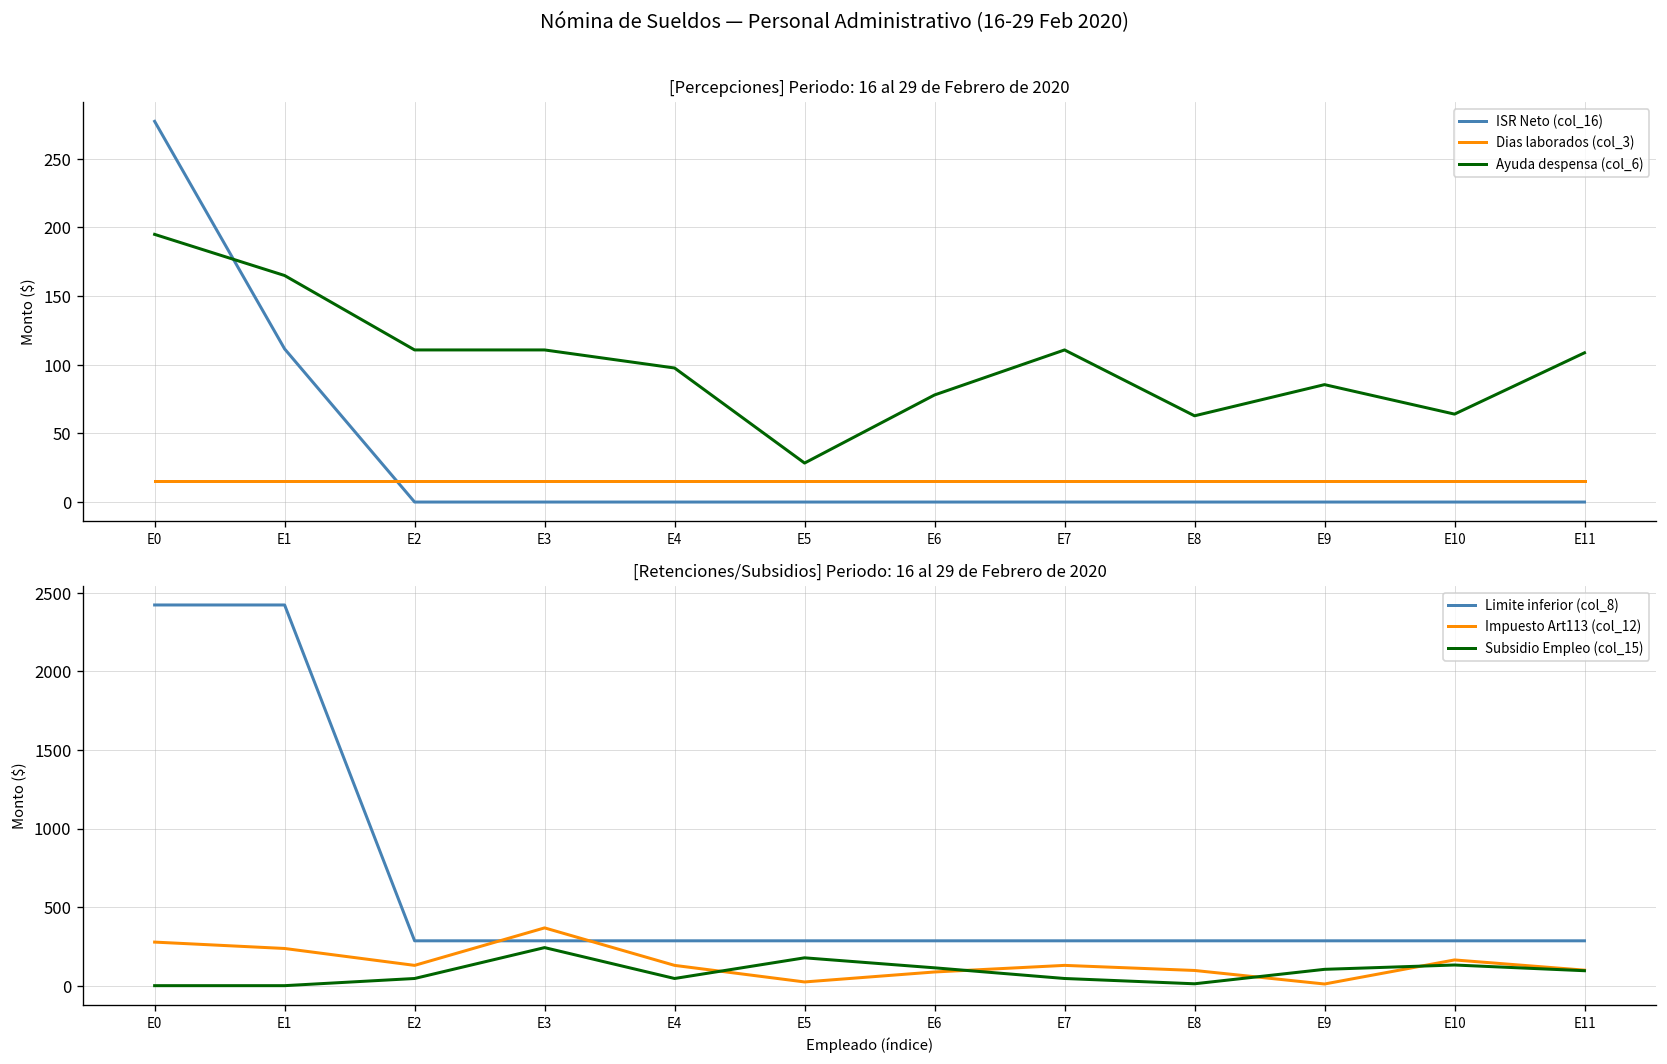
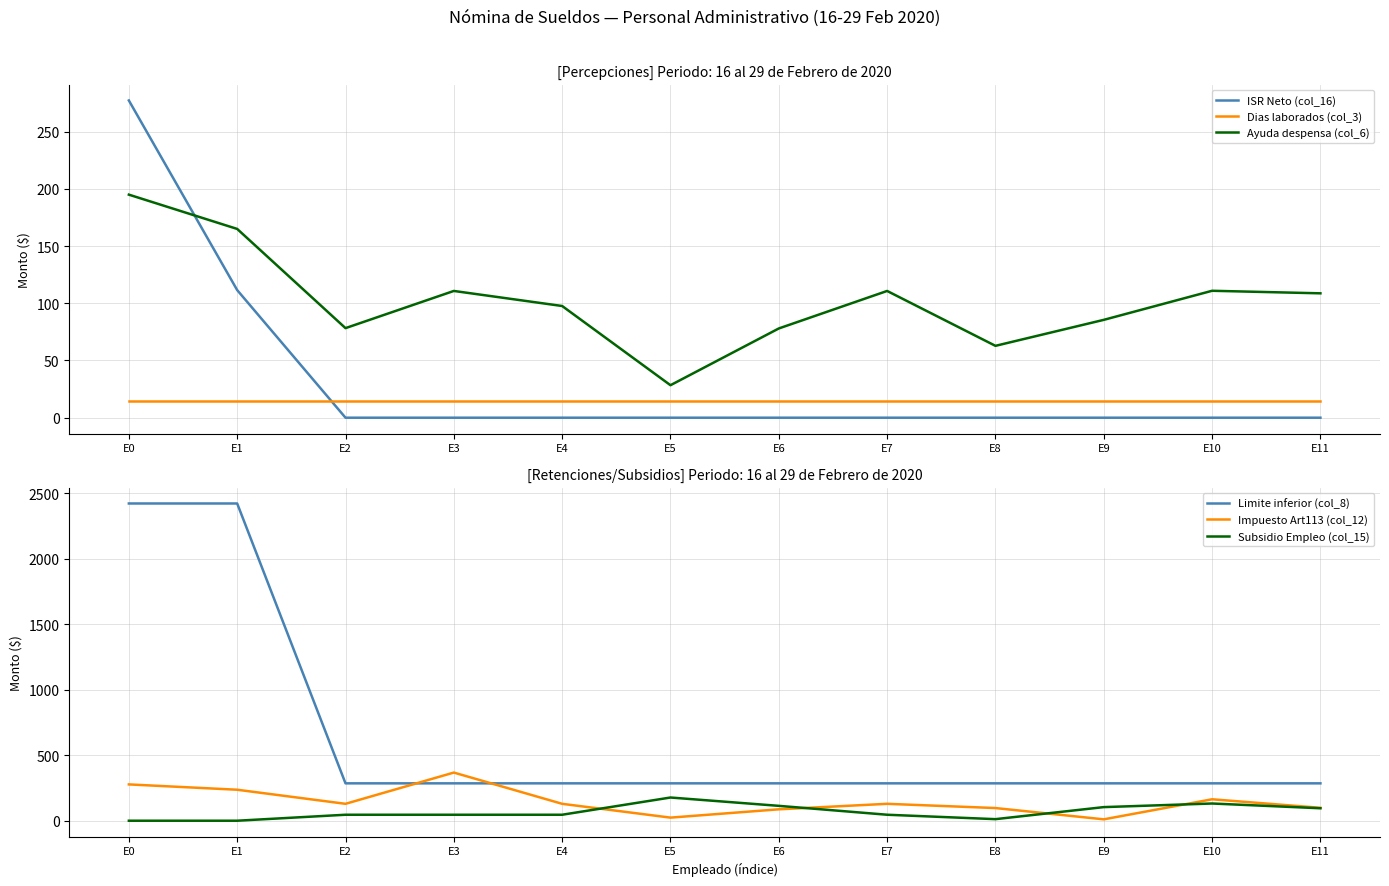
  {
    "[Percepciones] Periodo: 16 al 29 de Febrero de 2020": {
      "ISR Neto (col_16)": {
        "E0": 277,
        "E1": 112,
        "E2": 0,
        "E3": 0,
        "E4": 0,
        "E5": 0,
        "E6": 0,
        "E7": 0,
        "E8": 0,
        "E9": 0,
        "E10": 0,
        "E11": 0
      },
      "Dias laborados (col_3)": {
        "E0": 15,
        "E1": 15,
        "E2": 15,
        "E3": 15,
        "E4": 15,
        "E5": 15,
        "E6": 15,
        "E7": 15,
        "E8": 15,
        "E9": 15,
        "E10": 15,
        "E11": 15
      },
      "Ayuda despensa (col_6)": {
        "E0": 195,
        "E1": 165,
-       "E2": 111,
+       "E2": 78,
        "E3": 111,
        "E4": 98,
        "E5": 28,
        "E6": 78,
        "E7": 111,
        "E8": 63,
        "E9": 86,
-       "E10": 64,
+       "E10": 111,
        "E11": 109
      }
    },
    "[Retenciones/Subsidios] Periodo: 16 al 29 de Febrero de 2020": {
      "Limite inferior (col_8)": {
        "E0": 2420,
        "E1": 2420,
        "E2": 290,
        "E3": 290,
        "E4": 290,
        "E5": 290,
        "E6": 290,
        "E7": 290,
        "E8": 290,
        "E9": 290,
        "E10": 290,
        "E11": 290
      },
      "Impuesto Art113 (col_12)": {
        "E0": 280,
        "E1": 240,
        "E2": 130,
        "E3": 370,
        "E4": 130,
        "E5": 20,
        "E6": 90,
        "E7": 130,
        "E8": 100,
        "E9": 10,
        "E10": 160
      },
      "Subsidio Empleo (col_15)": {
        "E0": 0,
        "E1": 0,
        "E2": 50,
-       "E3": 240,
+       "E3": 50,
        "E4": 50,
        "E5": 180,
        "E6": 110,
        "E7": 50,
        "E8": 10,
        "E9": 100,
        "E10": 130
      }
    }
  }
